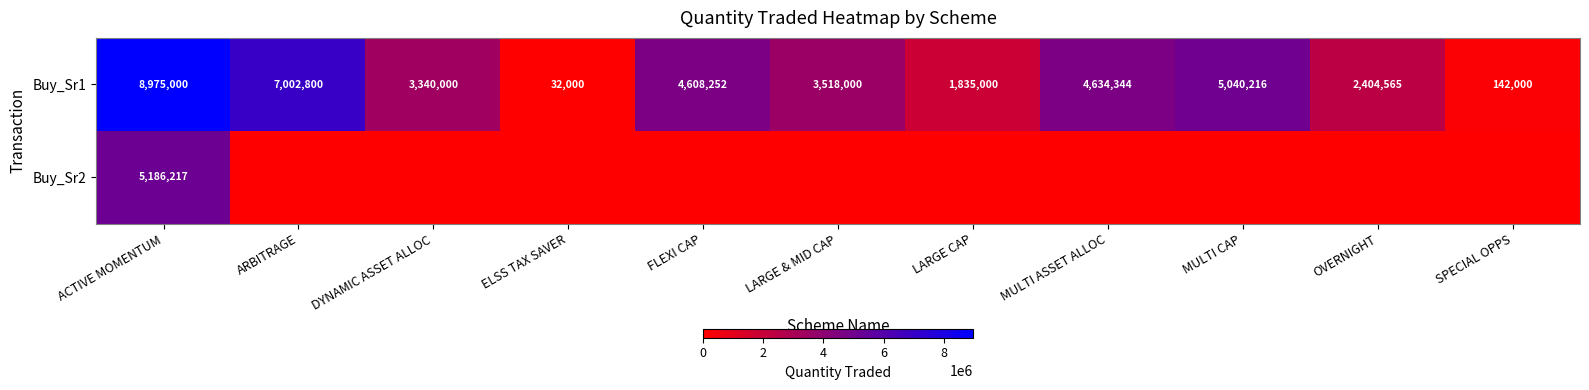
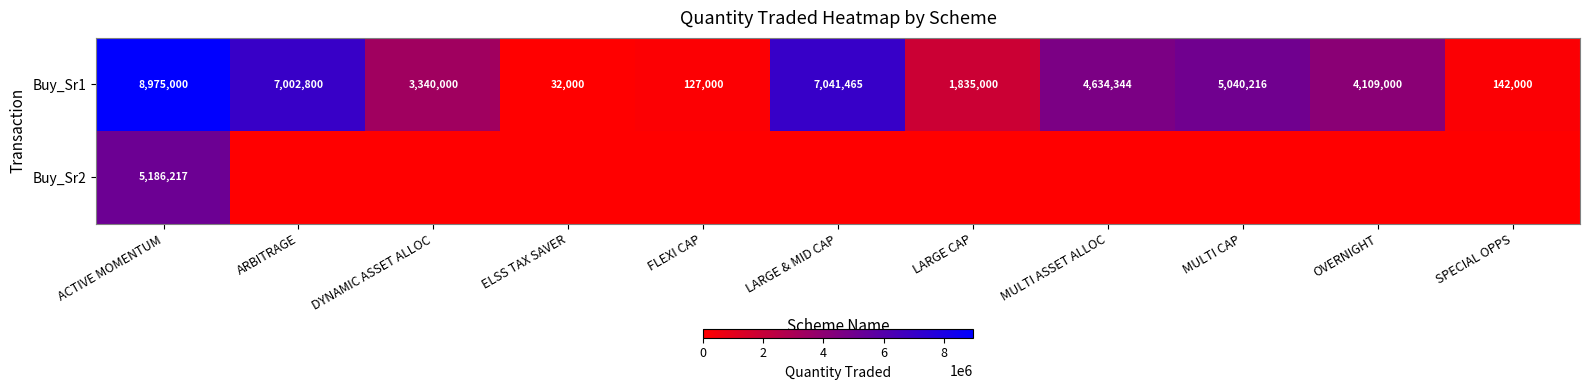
  {
    "Buy_Sr1": {
      "ACTIVE MOMENTUM": "8,975,000",
      "ARBITRAGE": "7,002,800",
      "DYNAMIC ASSET ALLOC": "3,340,000",
      "ELSS TAX SAVER": "32,000",
-     "FLEXI CAP": "4,608,252",
-     "LARGE & MID CAP": "3,518,000",
+     "FLEXI CAP": "127,000",
+     "LARGE & MID CAP": "7,041,465",
      "LARGE CAP": "1,835,000",
      "MULTI ASSET ALLOC": "4,634,344",
      "MULTI CAP": "5,040,216",
-     "OVERNIGHT": "2,404,565",
+     "OVERNIGHT": "4,109,000",
      "SPECIAL OPPS": "142,000"
    },
    "Buy_Sr2": {
      "ACTIVE MOMENTUM": "5,186,217"
    }
  }
